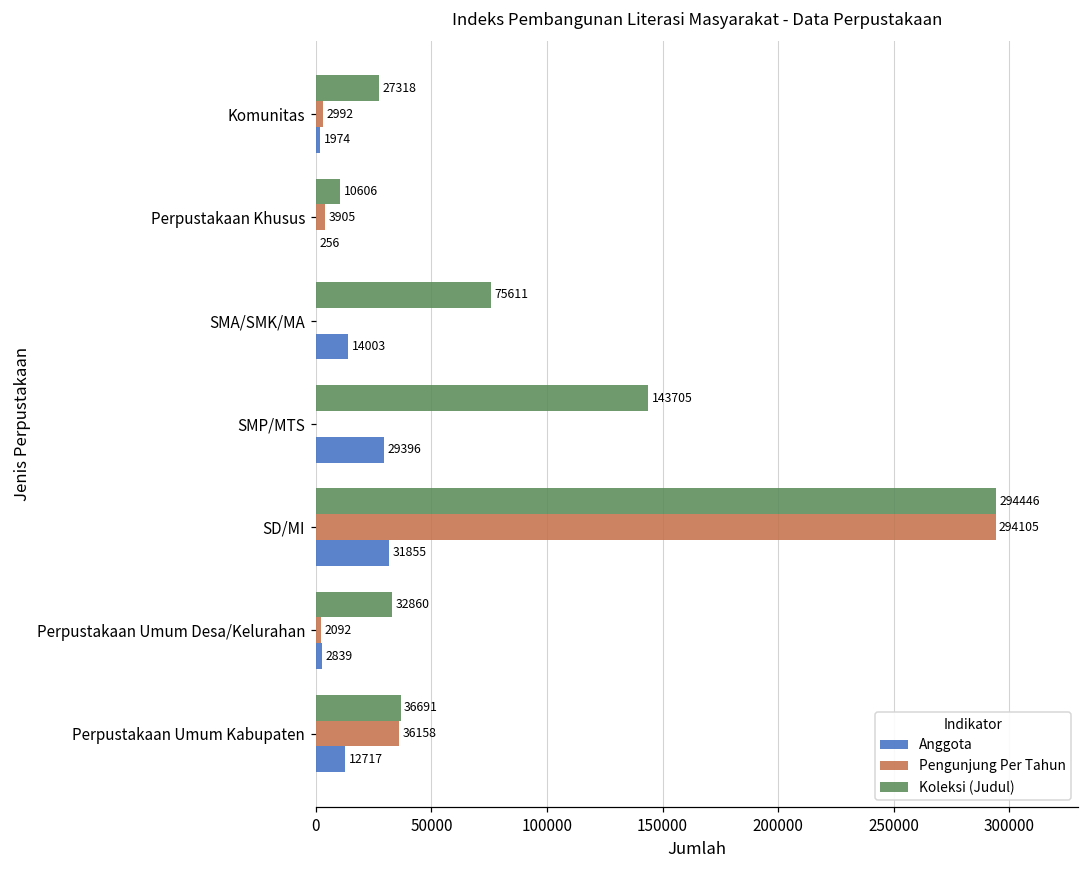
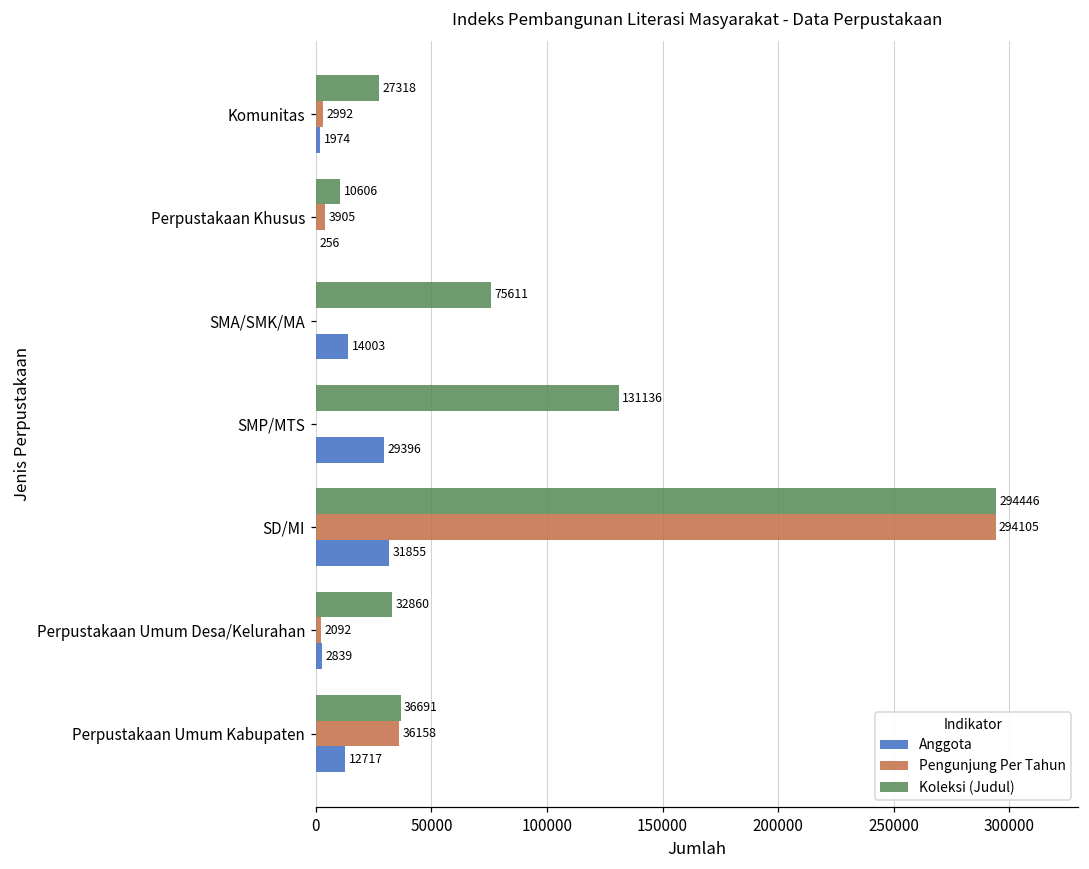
  {
    "Anggota": {
      "Komunitas": 1974,
      "Perpustakaan Khusus": 256,
      "SMA/SMK/MA": 14003,
      "SMP/MTS": 29396,
      "SD/MI": 31855,
      "Perpustakaan Umum Desa/Kelurahan": 2839,
      "Perpustakaan Umum Kabupaten": 12717
    },
    "Pengunjung Per Tahun": {
      "Komunitas": 2992,
      "Perpustakaan Khusus": 3905,
      "SD/MI": 294105,
      "Perpustakaan Umum Desa/Kelurahan": 2092,
      "Perpustakaan Umum Kabupaten": 36158
    },
    "Koleksi (Judul)": {
      "Komunitas": 27318,
      "Perpustakaan Khusus": 10606,
      "SMA/SMK/MA": 75611,
-     "SMP/MTS": 143705,
+     "SMP/MTS": 131136,
      "SD/MI": 294446,
      "Perpustakaan Umum Desa/Kelurahan": 32860,
      "Perpustakaan Umum Kabupaten": 36691
    }
  }
